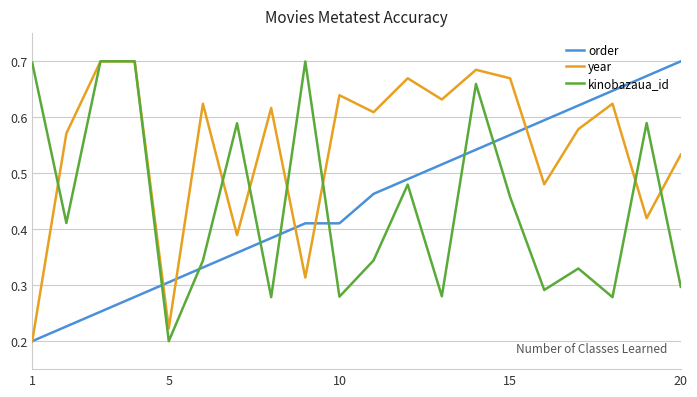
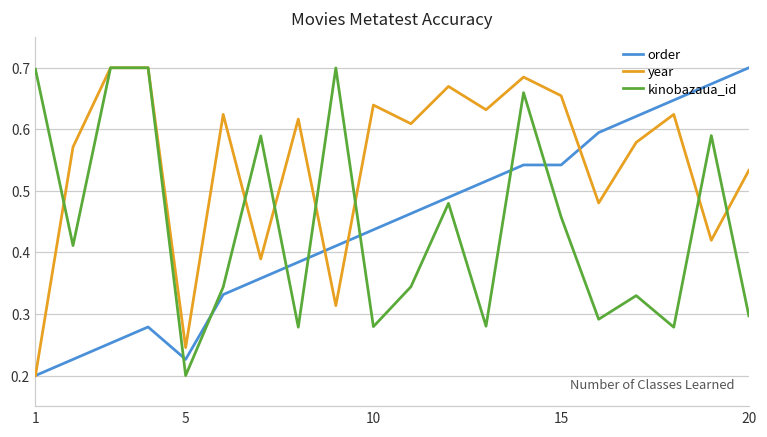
  {
    "order": {
-     "5": 0.31,
-     "10": 0.41,
-     "15": 0.57,
+     "5": 0.23,
+     "10": 0.44,
+     "15": 0.54,
      "20": 0.70
    },
    "year": {
-     "5": 0.22,
+     "5": 0.25,
      "10": 0.64,
-     "15": 0.67,
+     "15": 0.65,
      "20": 0.53
    },
    "kinobazaua_id": {
      "1": 0.70,
      "5": 0.20,
      "10": 0.28,
      "15": 0.46,
      "20": 0.30
    }
  }
